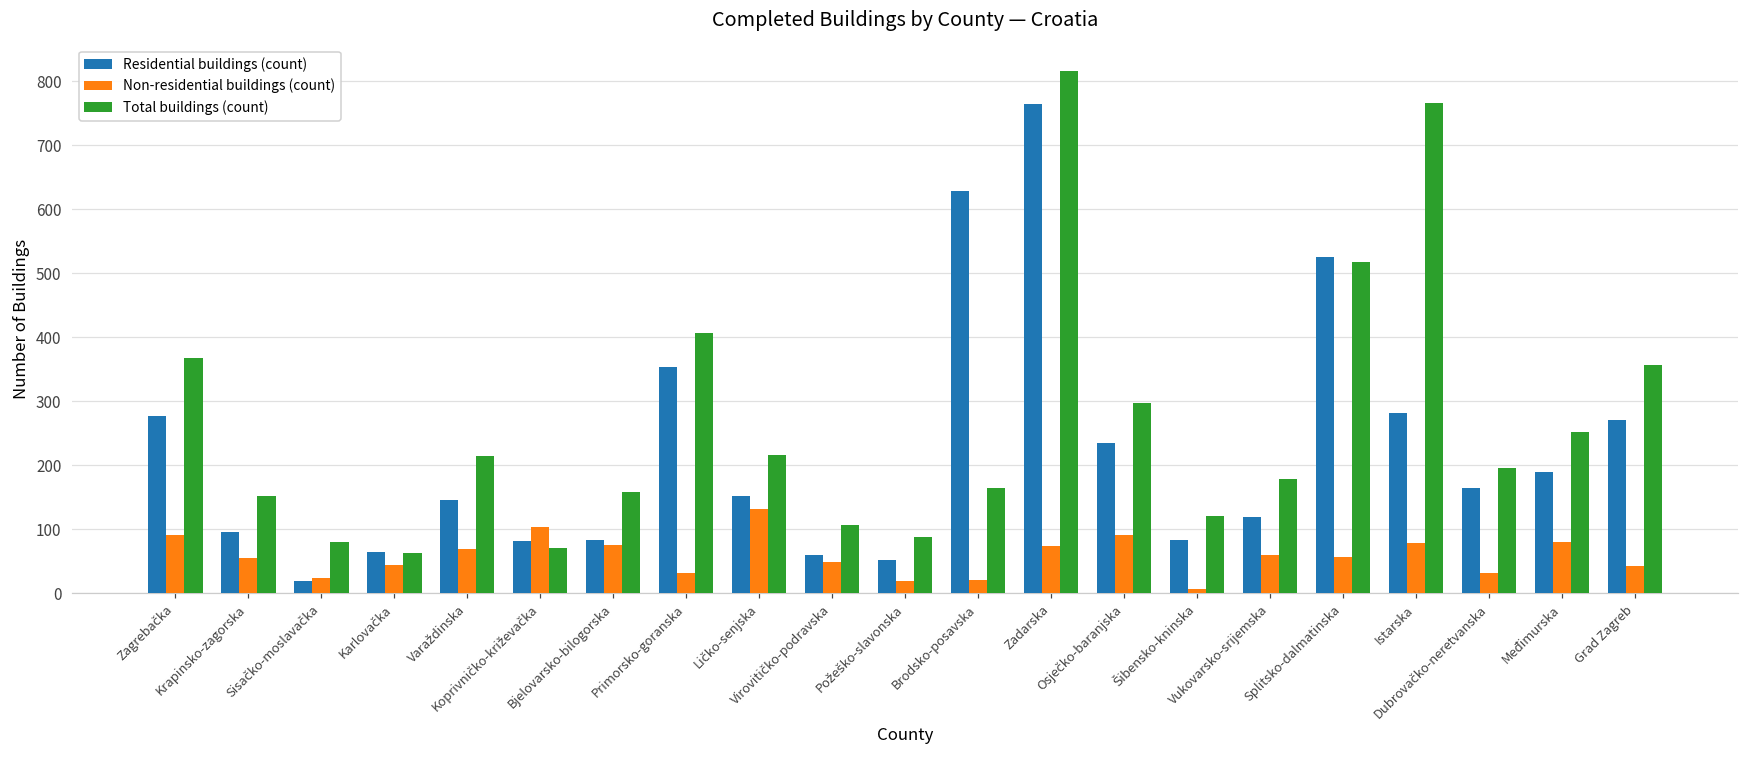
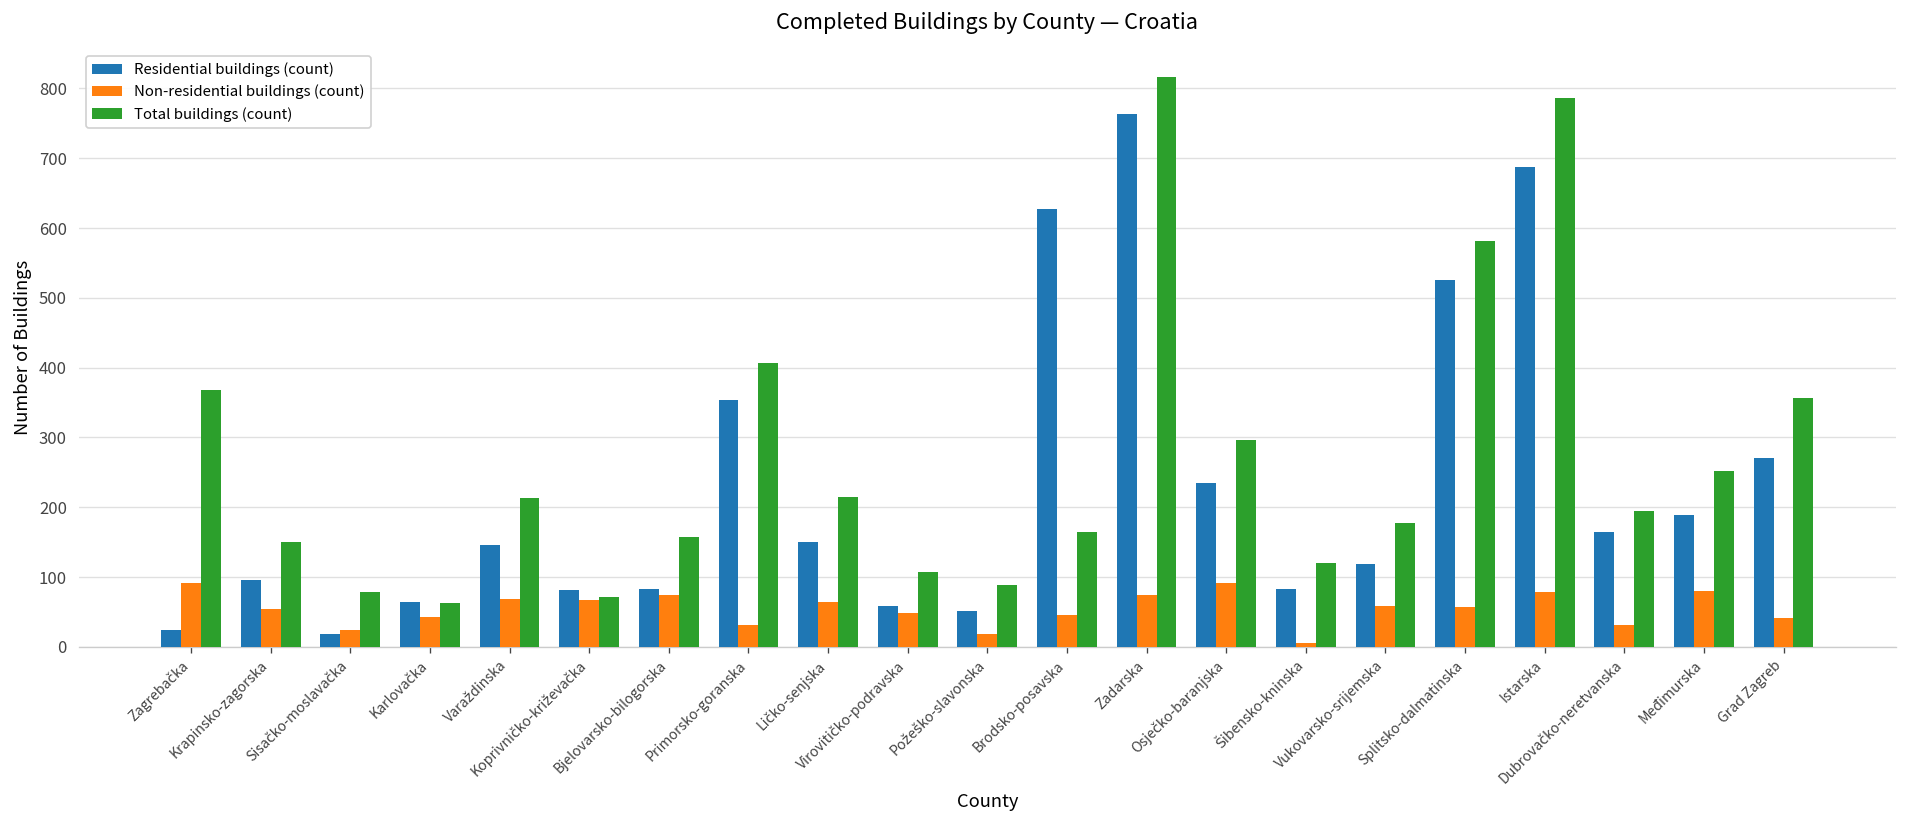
  {
    "Residential buildings (count)": {
-     "Zagrebačka": 280,
+     "Zagrebačka": 20,
      "Krapinsko-zagorska": 100,
      "Sisačko-moslavačka": 20,
      "Karlovačka": 60,
      "Varaždinska": 150,
      "Koprivničko-križevačka": 80,
      "Bjelovarsko-bilogorska": 80,
      "Primorsko-goranska": 350,
      "Ličko-senjska": 150,
      "Virovitičko-podravska": 60,
      "Požeško-slavonska": 50,
      "Brodsko-posavska": 630,
      "Zadarska": 760,
      "Osječko-baranjska": 240,
      "Šibensko-kninska": 80,
      "Vukovarsko-srijemska": 120,
      "Splitsko-dalmatinska": 530,
-     "Istarska": 280,
+     "Istarska": 690,
      "Dubrovačko-neretvanska": 160,
      "Međimurska": 190,
      "Grad Zagreb": 270
    },
    "Non-residential buildings (count)": {
      "Zagrebačka": 90,
      "Krapinsko-zagorska": 60,
      "Sisačko-moslavačka": 20,
      "Karlovačka": 40,
      "Varaždinska": 70,
-     "Koprivničko-križevačka": 100,
+     "Koprivničko-križevačka": 70,
      "Bjelovarsko-bilogorska": 80,
      "Primorsko-goranska": 30,
-     "Ličko-senjska": 130,
+     "Ličko-senjska": 60,
      "Virovitičko-podravska": 50,
      "Požeško-slavonska": 20,
-     "Brodsko-posavska": 20,
+     "Brodsko-posavska": 50,
      "Zadarska": 70,
      "Osječko-baranjska": 90,
      "Šibensko-kninska": 10,
      "Vukovarsko-srijemska": 60,
      "Splitsko-dalmatinska": 60,
      "Istarska": 80,
      "Dubrovačko-neretvanska": 30,
      "Međimurska": 80,
      "Grad Zagreb": 40
    },
    "Total buildings (count)": {
      "Zagrebačka": 370,
      "Krapinsko-zagorska": 150,
      "Sisačko-moslavačka": 80,
      "Karlovačka": 60,
      "Varaždinska": 210,
      "Koprivničko-križevačka": 70,
      "Bjelovarsko-bilogorska": 160,
      "Primorsko-goranska": 410,
      "Ličko-senjska": 220,
      "Virovitičko-podravska": 110,
      "Požeško-slavonska": 90,
      "Brodsko-posavska": 160,
      "Zadarska": 820,
      "Osječko-baranjska": 300,
      "Šibensko-kninska": 120,
      "Vukovarsko-srijemska": 180,
-     "Splitsko-dalmatinska": 520,
-     "Istarska": 770,
+     "Splitsko-dalmatinska": 580,
+     "Istarska": 790,
      "Dubrovačko-neretvanska": 200,
      "Međimurska": 250,
      "Grad Zagreb": 360
    }
  }
